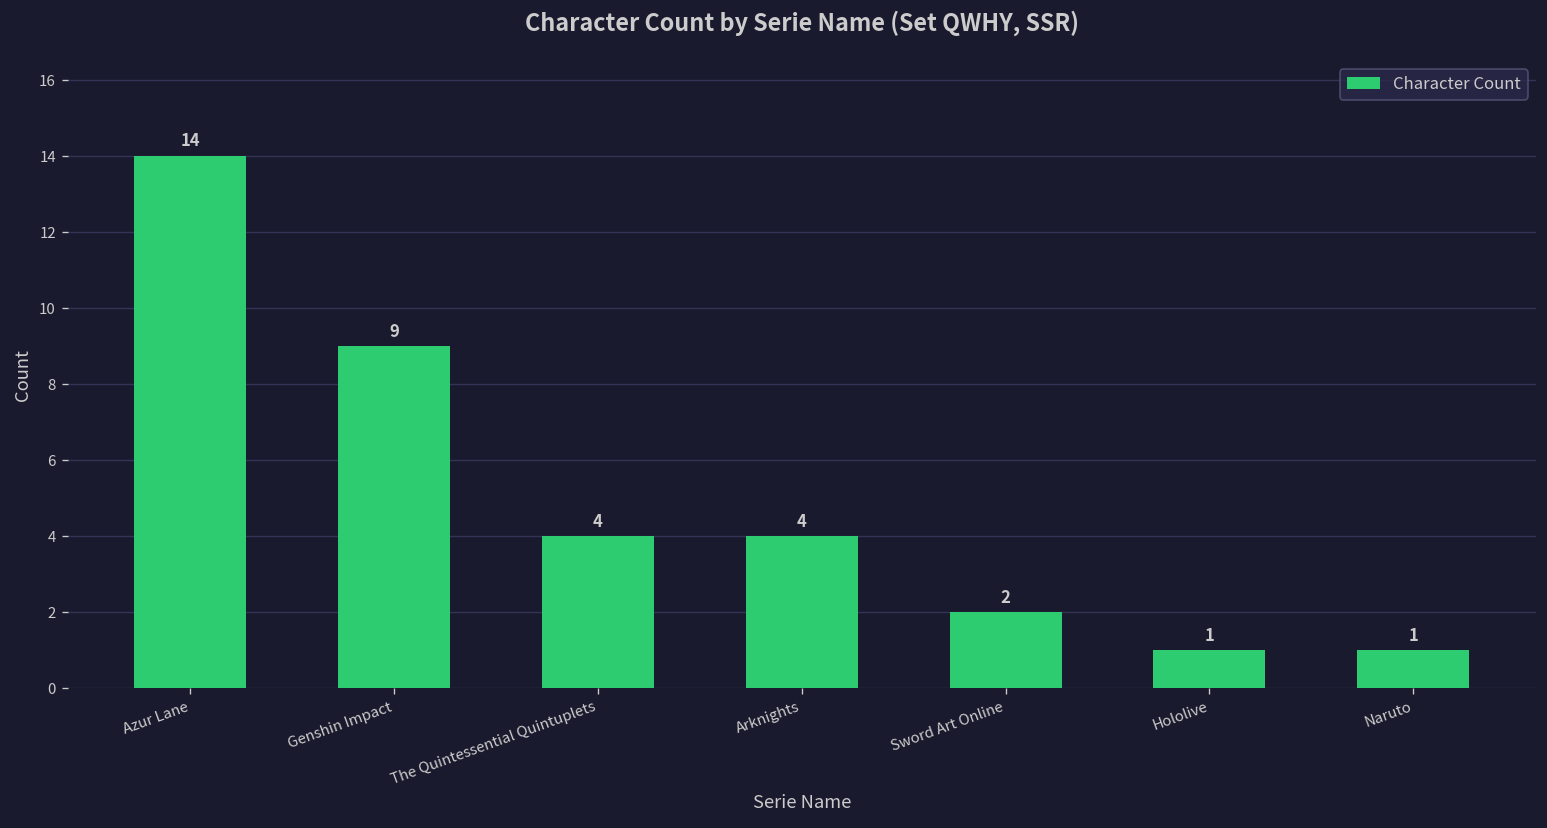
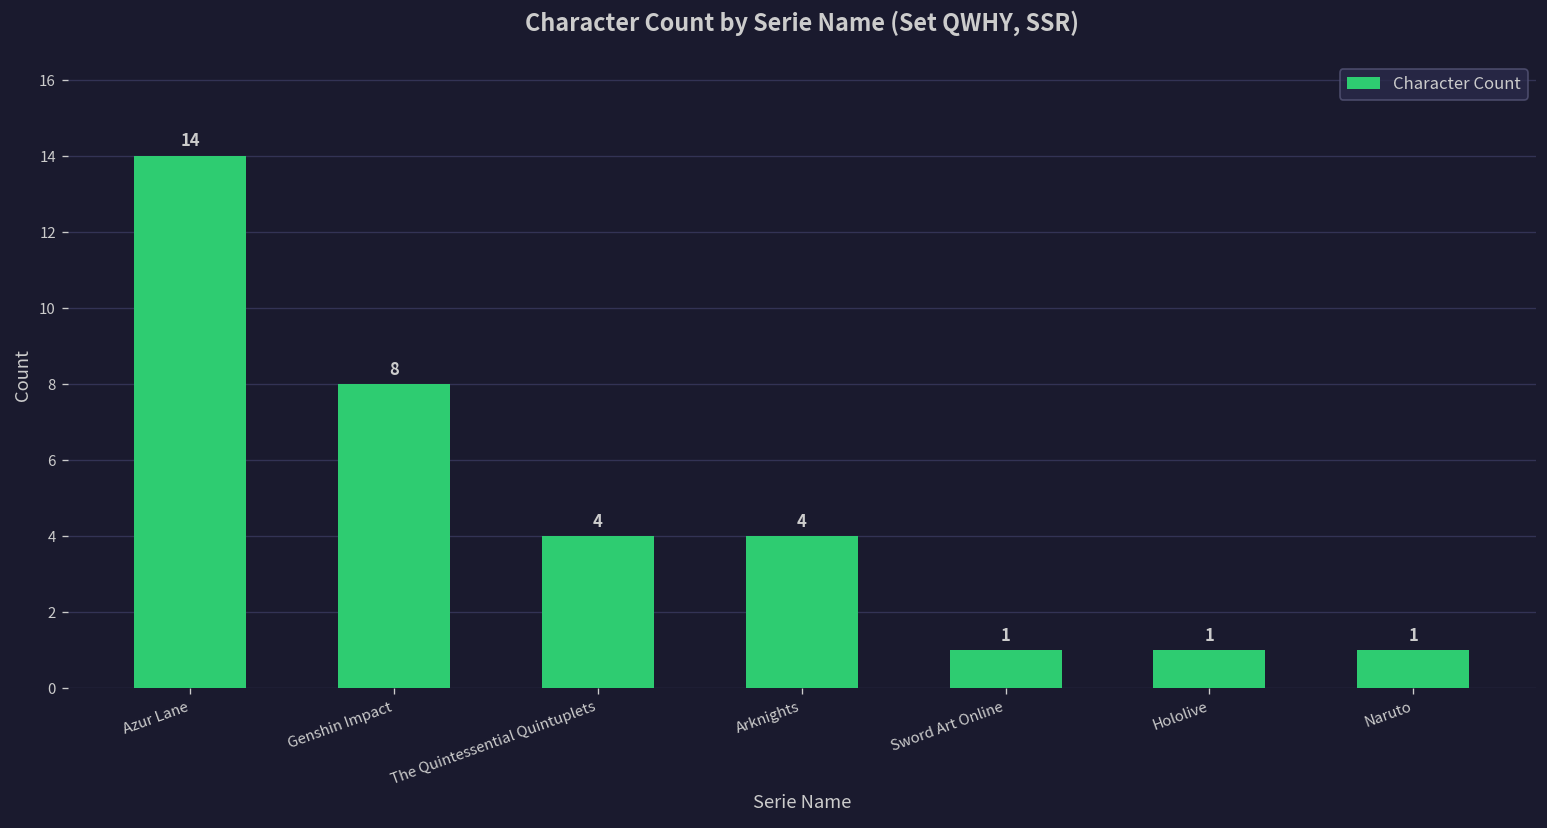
  {
    "Azur Lane": 14,
-   "Genshin Impact": 9,
+   "Genshin Impact": 8,
    "The Quintessential Quintuplets": 4,
    "Arknights": 4,
-   "Sword Art Online": 2,
+   "Sword Art Online": 1,
    "Hololive": 1,
    "Naruto": 1
  }
